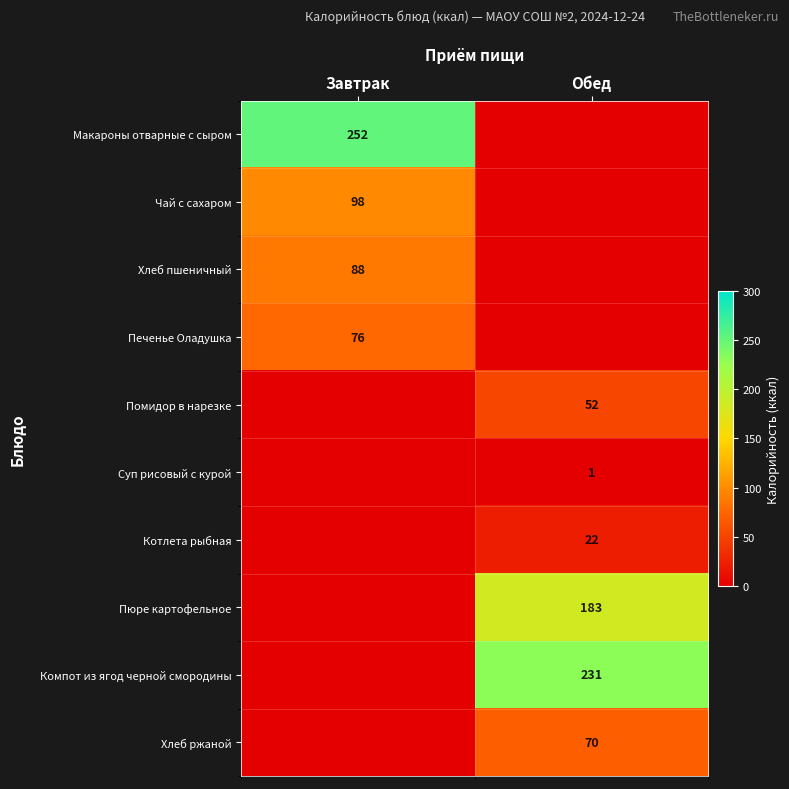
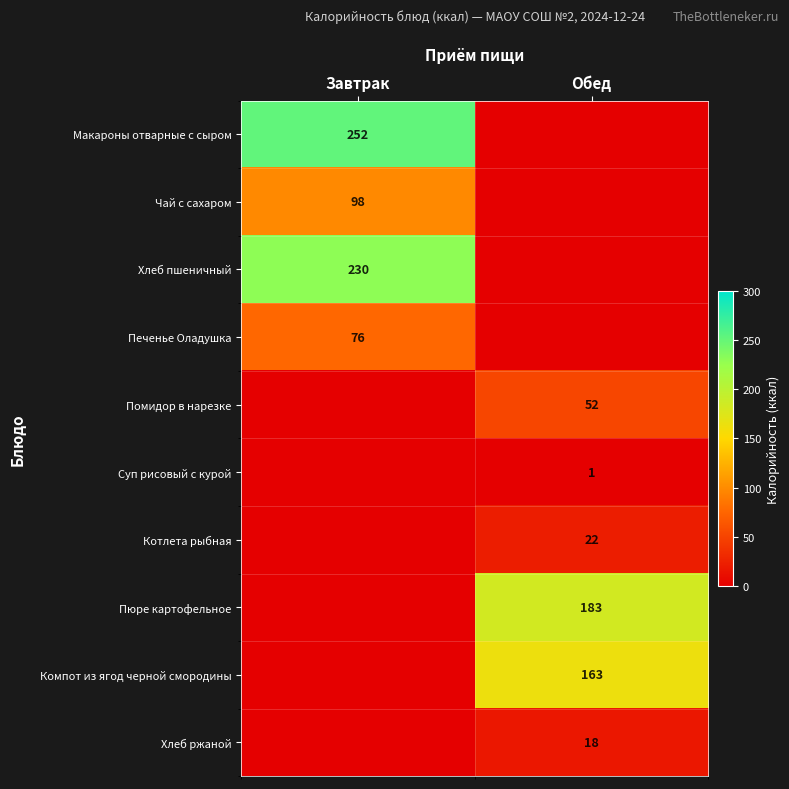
  {
    "Макароны отварные с сыром": {
      "Завтрак": 252
    },
    "Чай с сахаром": {
      "Завтрак": 98
    },
    "Хлеб пшеничный": {
-     "Завтрак": 88
+     "Завтрак": 230
    },
    "Печенье Оладушка": {
      "Завтрак": 76
    },
    "Помидор в нарезке": {
      "Обед": 52
    },
    "Суп рисовый с курой": {
      "Обед": 1
    },
    "Котлета рыбная": {
      "Обед": 22
    },
    "Пюре картофельное": {
      "Обед": 183
    },
    "Компот из ягод черной смородины": {
-     "Обед": 231
+     "Обед": 163
    },
    "Хлеб ржаной": {
-     "Обед": 70
+     "Обед": 18
    }
  }
